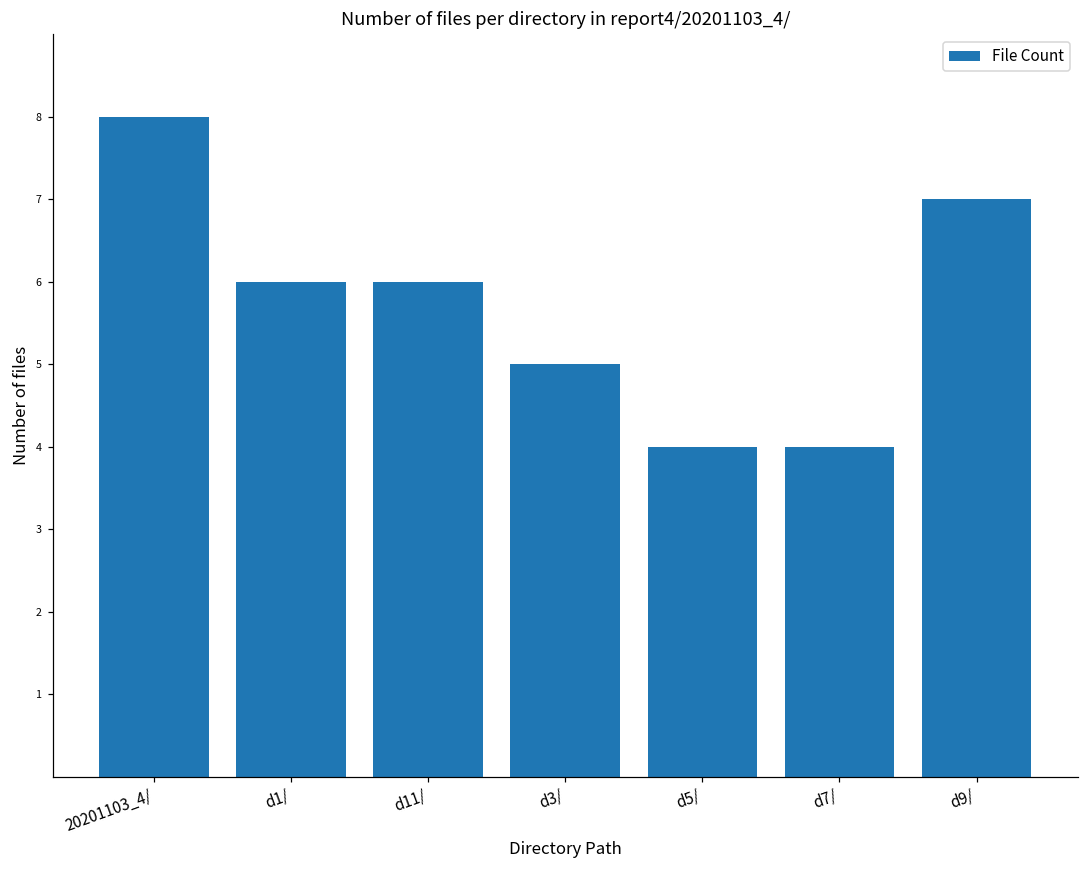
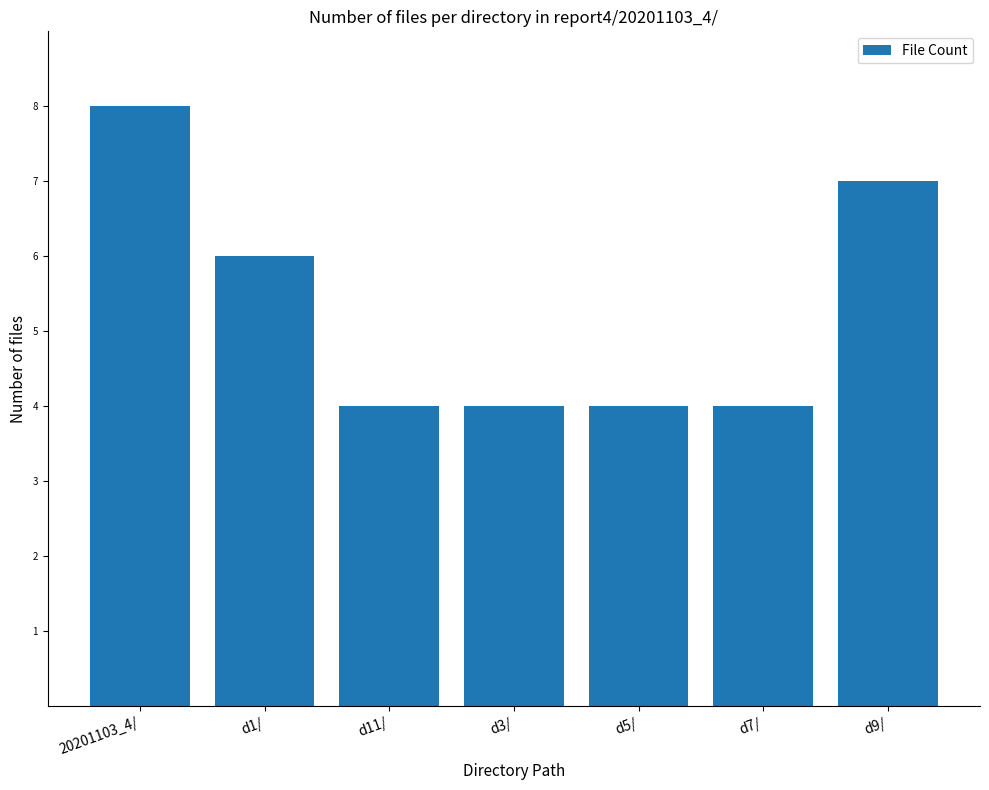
  {
    "20201103_4/": 8,
    "d1/": 6,
-   "d11/": 6,
-   "d3/": 5,
+   "d11/": 4,
+   "d3/": 4,
    "d5/": 4,
    "d7/": 4,
    "d9/": 7
  }
